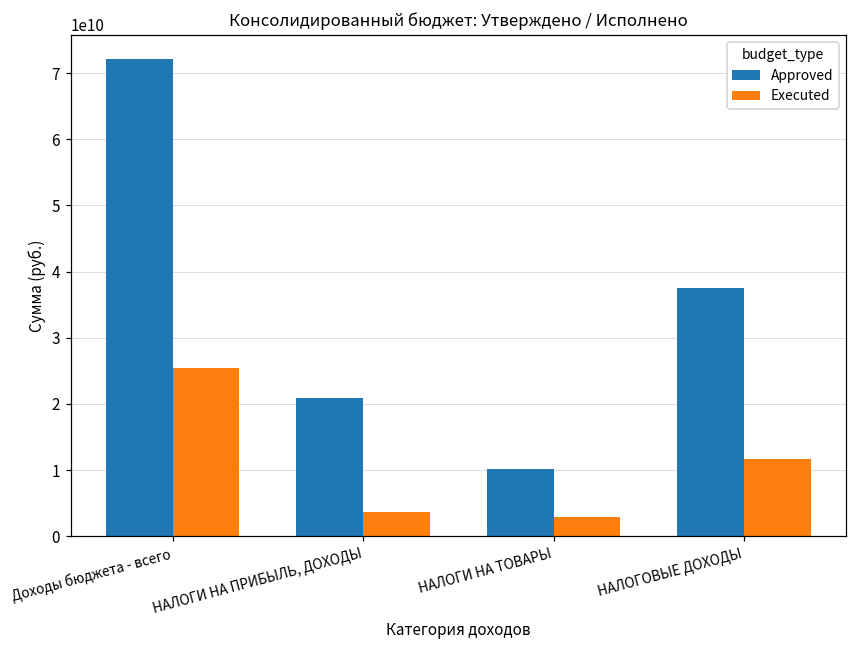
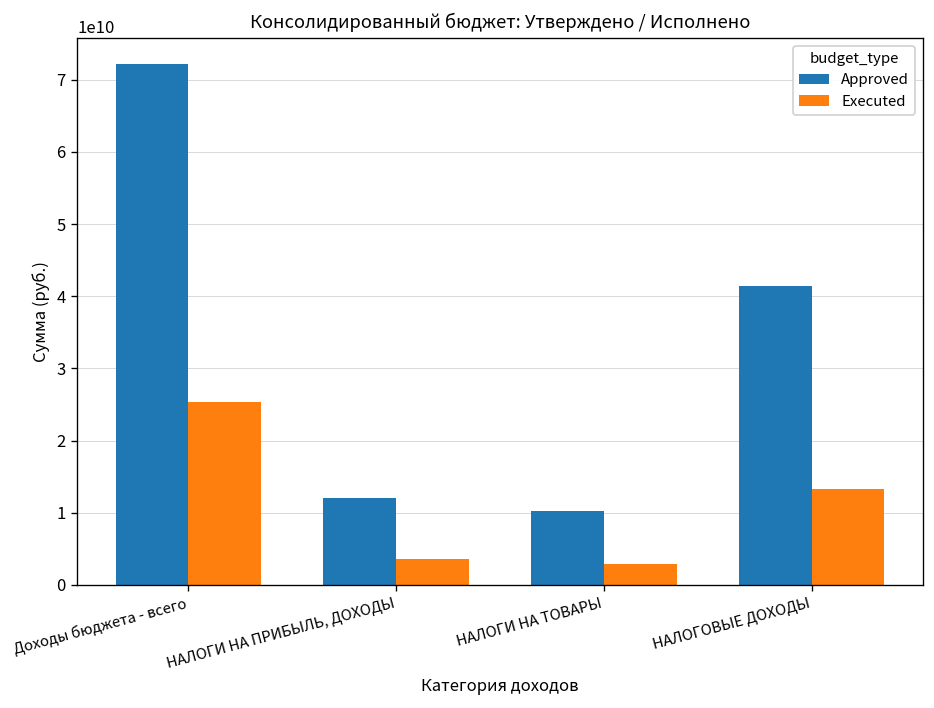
  {
    "Approved": {
      "Доходы бюджета - всего": 72000000000,
-     "НАЛОГИ НА ПРИБЫЛЬ, ДОХОДЫ": 21000000000,
+     "НАЛОГИ НА ПРИБЫЛЬ, ДОХОДЫ": 12000000000,
      "НАЛОГИ НА ТОВАРЫ": 10000000000,
-     "НАЛОГОВЫЕ ДОХОДЫ": 38000000000
+     "НАЛОГОВЫЕ ДОХОДЫ": 41000000000
    },
    "Executed": {
      "Доходы бюджета - всего": 25000000000,
      "НАЛОГИ НА ПРИБЫЛЬ, ДОХОДЫ": 4000000000,
      "НАЛОГИ НА ТОВАРЫ": 3000000000,
-     "НАЛОГОВЫЕ ДОХОДЫ": 12000000000
+     "НАЛОГОВЫЕ ДОХОДЫ": 13000000000
    }
  }
